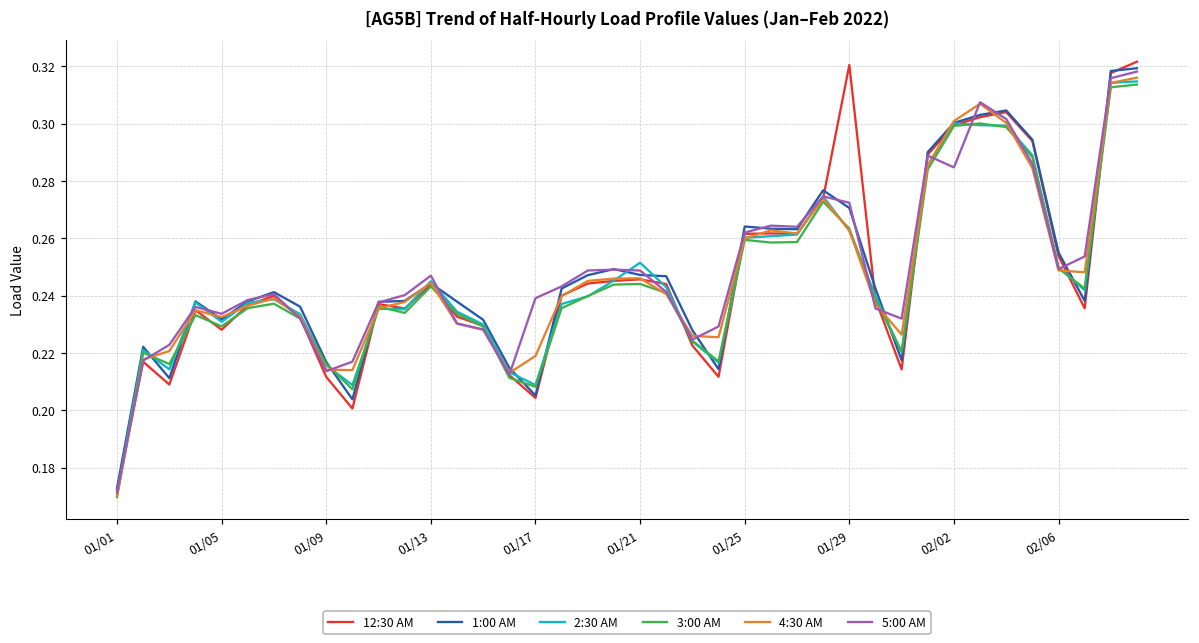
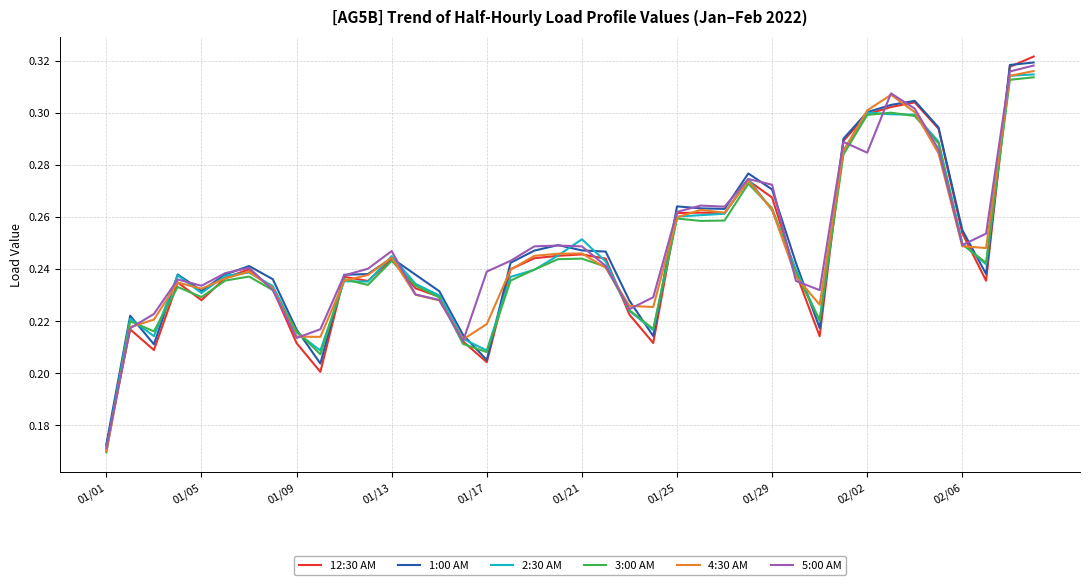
  {
    "12:30 AM": {
      "01/05": 0.228,
      "01/09": 0.212,
-     "01/29": 0.321,
+     "01/29": 0.268,
      "02/06": 0.254
    },
    "1:00 AM": {
      "01/21": 0.247,
      "01/25": 0.264,
      "01/29": 0.271,
      "02/06": 0.255
    },
    "2:30 AM": {
      "01/21": 0.251
    },
    "3:00 AM": {
      "01/05": 0.229,
      "01/21": 0.244
    },
    "4:30 AM": {
      "01/17": 0.219
    },
    "5:00 AM": {
      "01/05": 0.234,
      "01/13": 0.247,
      "01/17": 0.239,
      "01/21": 0.249,
      "01/29": 0.272,
      "02/02": 0.285
    }
  }
